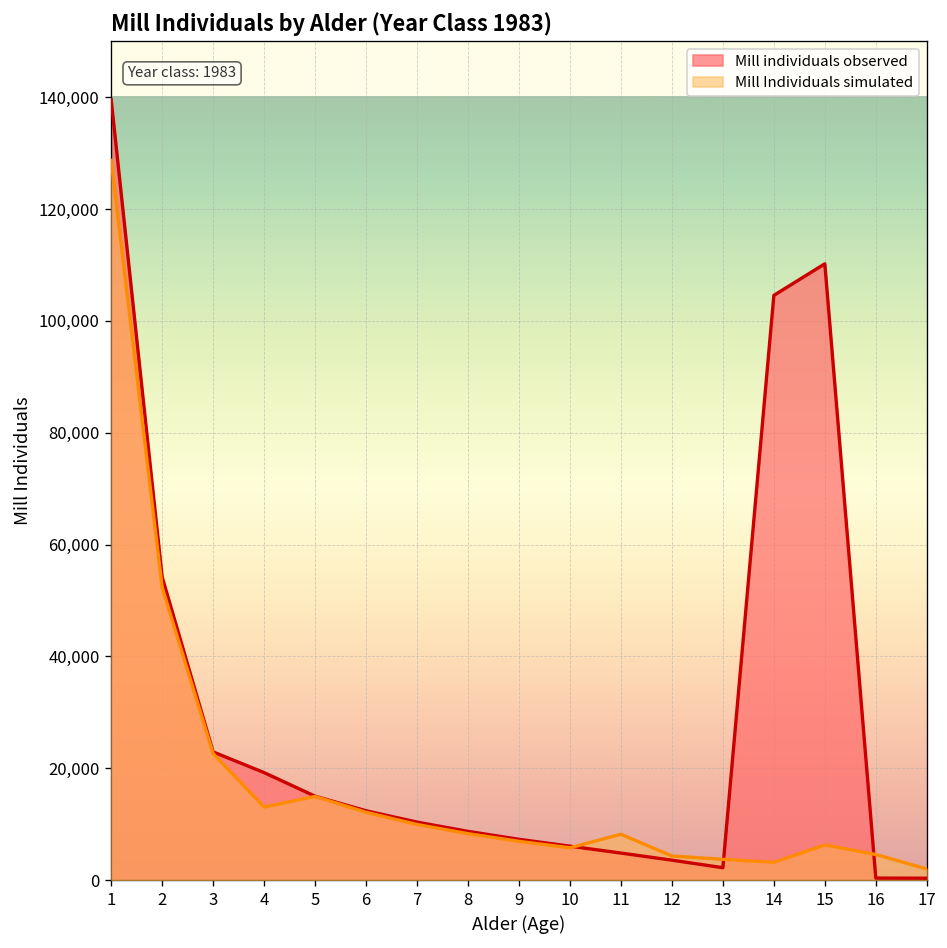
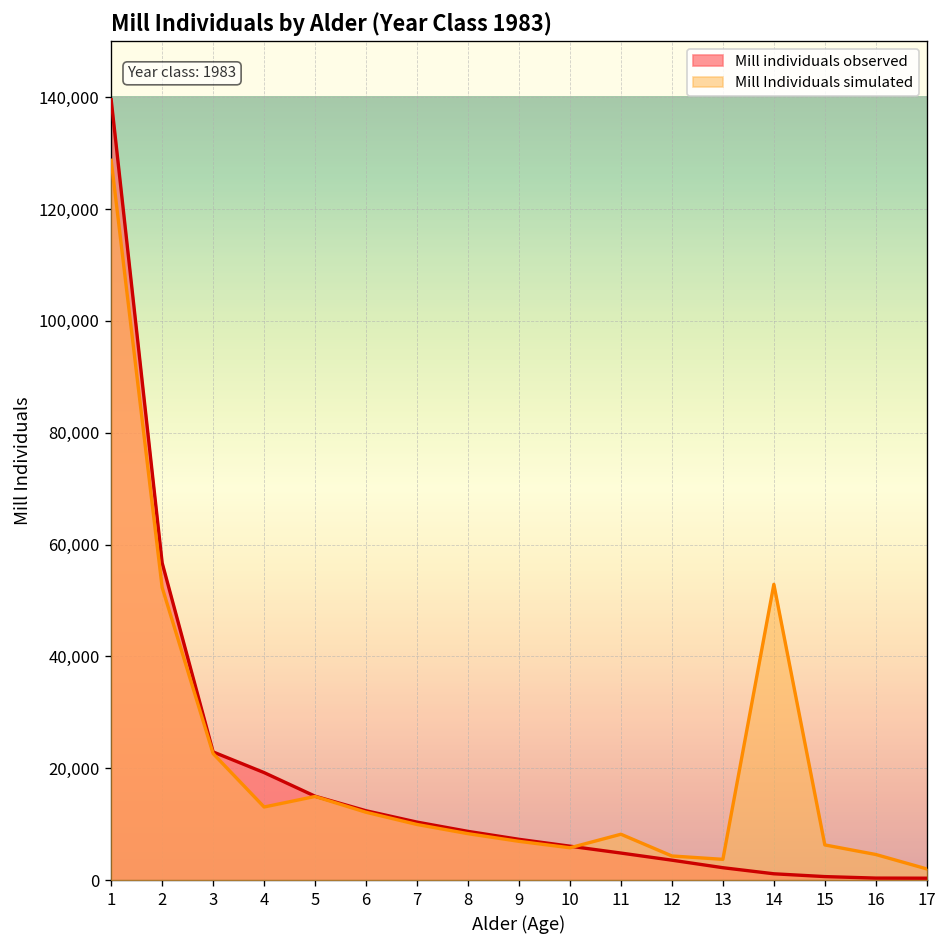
  {
    "Mill individuals observed": {
-     "2": "54,000",
+     "2": "57,000",
      "4": "19,000",
      "11": "5,000",
      "12": "4,000",
      "13": "2,000",
-     "14": "105,000",
-     "15": "110,000",
+     "14": "1,000",
+     "15": "1,000",
      "16": "0",
      "17": "0"
    },
    "Mill Individuals simulated": {
      "1": "129,000",
      "2": "52,000",
      "4": "13,000",
      "11": "8,000",
      "12": "4,000",
      "13": "4,000",
-     "14": "3,000",
+     "14": "53,000",
      "15": "6,000",
      "16": "5,000",
      "17": "2,000"
    }
  }
